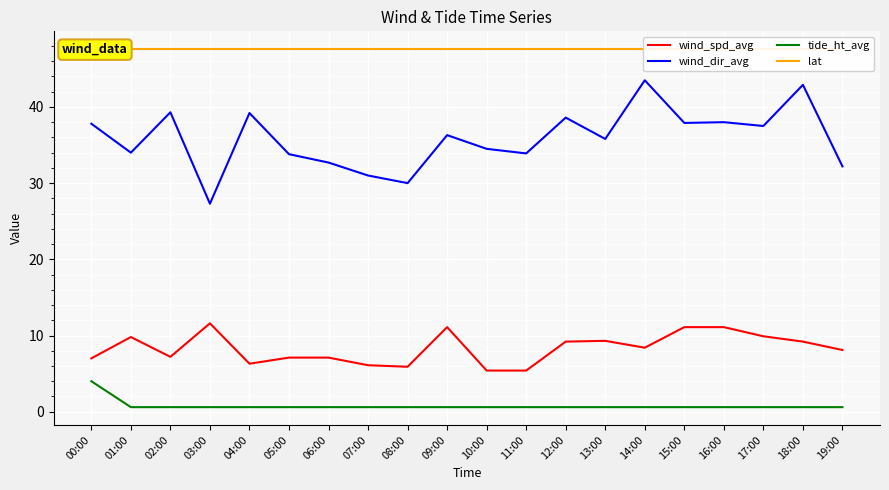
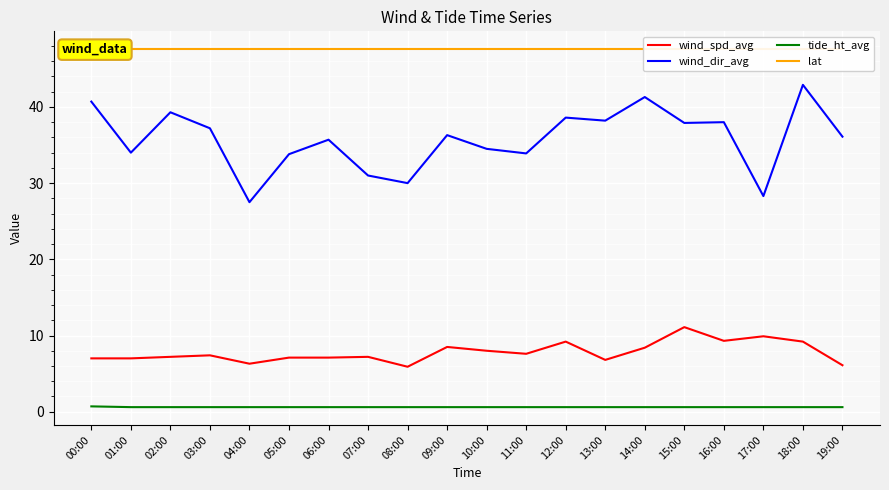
  {
    "wind_spd_avg": {
      "00:00": 7,
-     "01:00": 10,
+     "01:00": 7,
      "02:00": 7,
-     "03:00": 12,
+     "03:00": 7,
      "04:00": 6,
      "05:00": 7,
      "06:00": 7,
-     "07:00": 6,
+     "07:00": 7,
      "08:00": 6,
-     "09:00": 11,
-     "10:00": 5,
-     "11:00": 5,
+     "09:00": 9,
+     "10:00": 8,
+     "11:00": 8,
      "12:00": 9,
-     "13:00": 9,
+     "13:00": 7,
      "14:00": 8,
      "15:00": 11,
-     "16:00": 11,
+     "16:00": 9,
      "17:00": 10,
      "18:00": 9,
-     "19:00": 8
+     "19:00": 6
    },
    "wind_dir_avg": {
-     "00:00": 38,
+     "00:00": 41,
      "01:00": 34,
      "02:00": 39,
-     "03:00": 27,
-     "04:00": 39,
+     "03:00": 37,
+     "04:00": 28,
      "05:00": 34,
-     "06:00": 33,
+     "06:00": 36,
      "07:00": 31,
      "08:00": 30,
      "09:00": 36,
      "10:00": 35,
      "11:00": 34,
      "12:00": 39,
-     "13:00": 36,
-     "14:00": 44,
+     "13:00": 38,
+     "14:00": 41,
      "15:00": 38,
      "16:00": 38,
-     "17:00": 38,
+     "17:00": 28,
      "18:00": 43,
-     "19:00": 32
+     "19:00": 36
    },
    "tide_ht_avg": {
-     "00:00": 4,
+     "00:00": 1,
      "01:00": 1,
      "02:00": 1,
      "03:00": 1,
      "04:00": 1,
      "05:00": 1,
      "06:00": 1,
      "07:00": 1,
      "08:00": 1,
      "09:00": 1,
      "10:00": 1,
      "11:00": 1,
      "12:00": 1,
      "13:00": 1,
      "14:00": 1,
      "15:00": 1,
      "16:00": 1,
      "17:00": 1,
      "18:00": 1,
      "19:00": 1
    },
    "lat": {
      "02:00": 48,
      "03:00": 48,
      "04:00": 48,
      "05:00": 48,
      "06:00": 48,
      "07:00": 48,
      "08:00": 48,
      "09:00": 48,
      "10:00": 48,
      "11:00": 48,
      "12:00": 48,
      "13:00": 48
    }
  }
